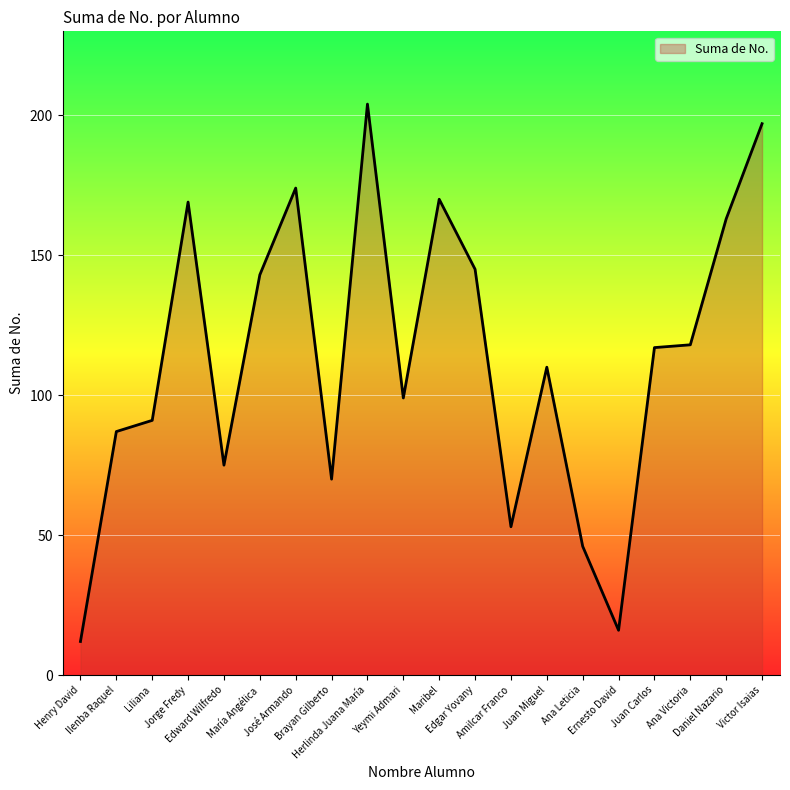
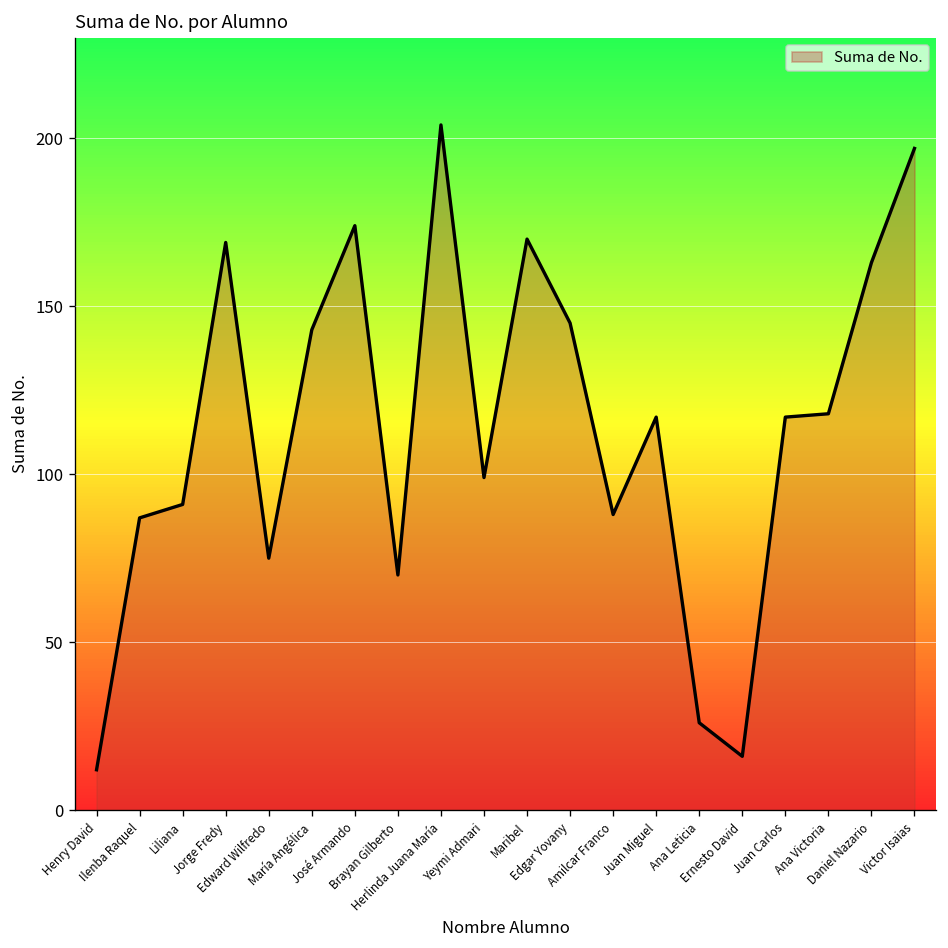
  {
    "Henry David": 12,
    "Ilenba Raquel": 87,
    "Liliana": 91,
    "Jorge Fredy": 169,
    "Edward Wilfredo": 75,
    "María Angélica": 143,
    "José Armando": 174,
    "Brayan Gilberto": 70,
    "Herlinda Juana María": 204,
    "Yeymi Admari": 99,
    "Maribel": 170,
    "Edgar Yovany": 145,
-   "Amilcar Franco": 53,
-   "Juan Miguel": 110,
-   "Ana Leticia": 46,
+   "Amilcar Franco": 88,
+   "Juan Miguel": 117,
+   "Ana Leticia": 26,
    "Ernesto David": 16,
    "Juan Carlos": 117,
    "Ana Victoria": 118,
    "Daniel Nazario": 163,
    "Victor Isaias": 197
  }
